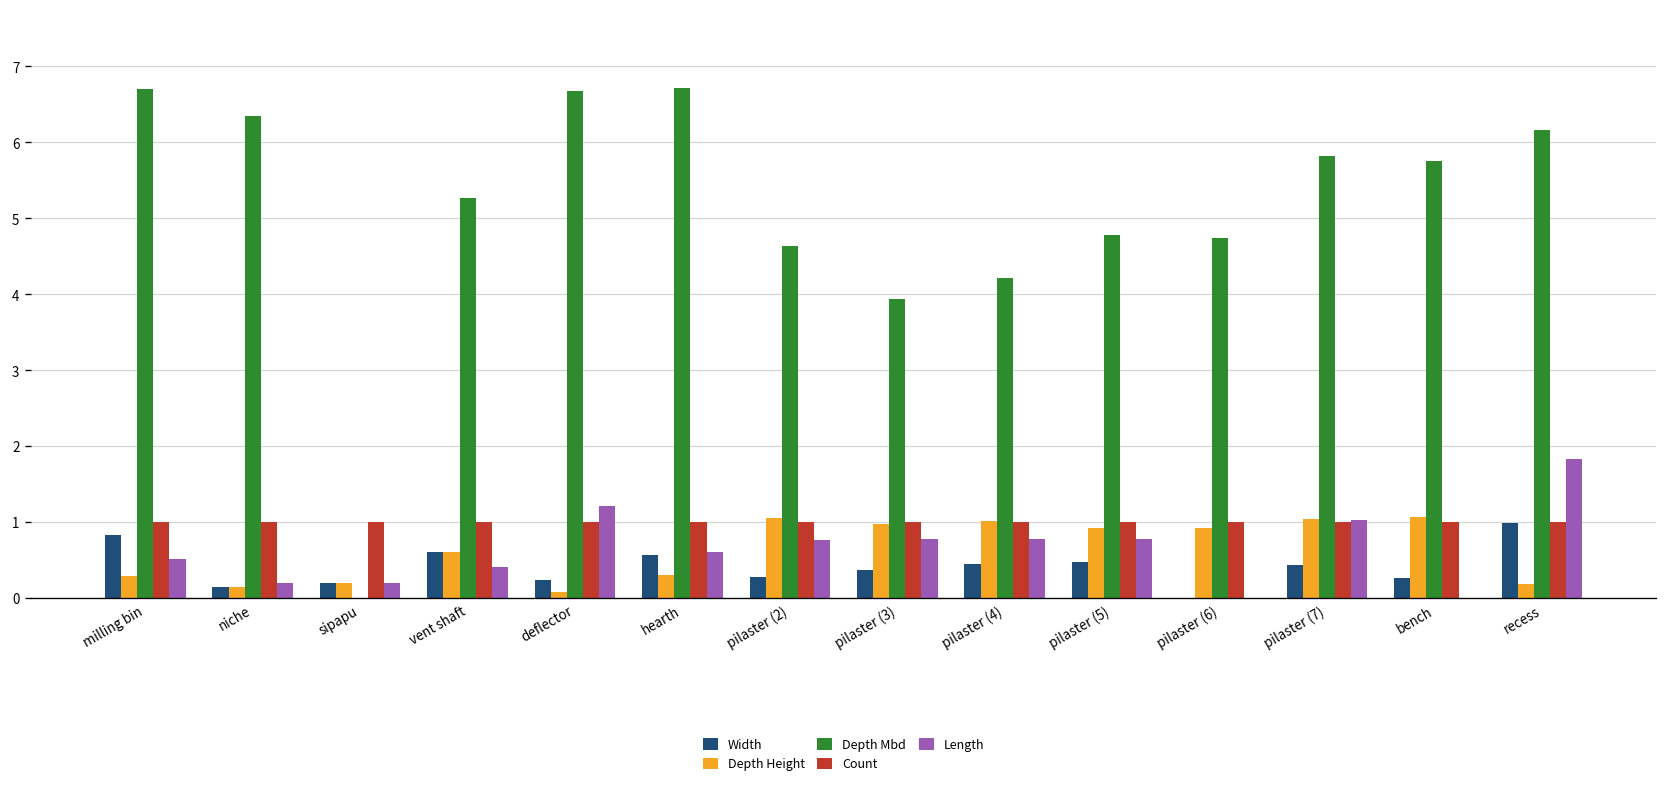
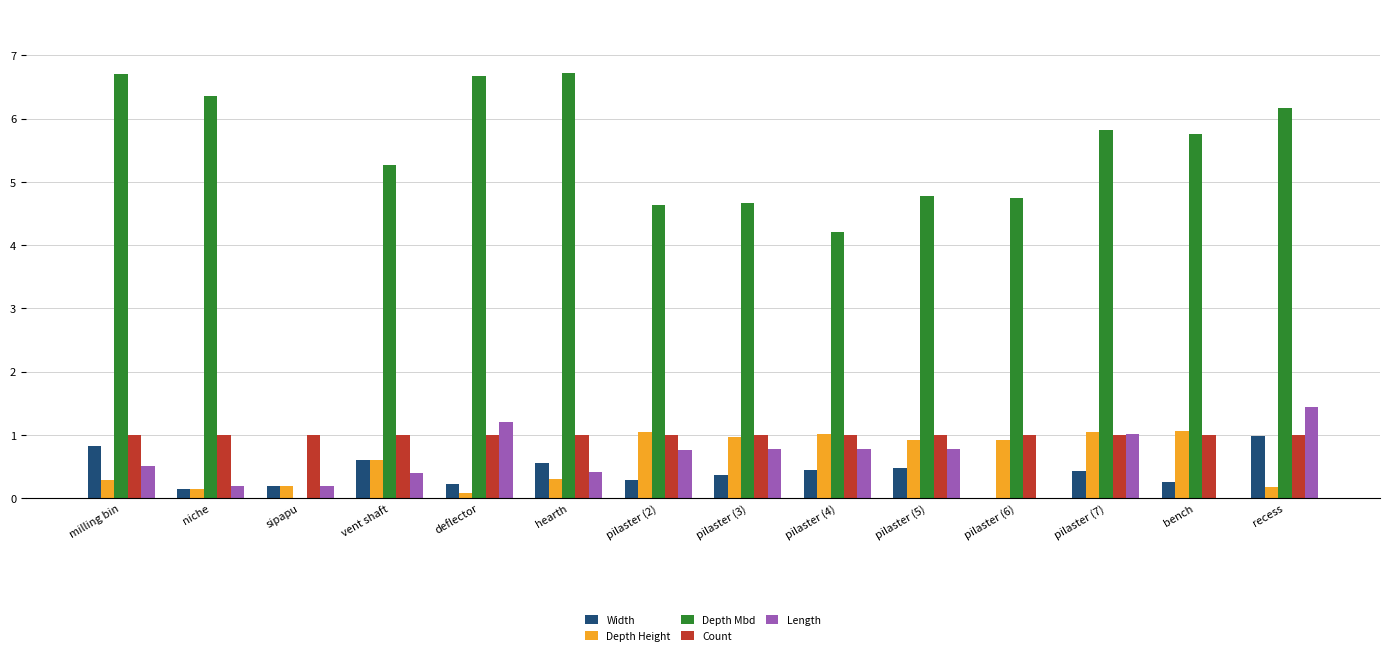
  {
    "Width": {
      "milling bin": 0.8,
      "niche": 0.1,
      "sipapu": 0.2,
      "vent shaft": 0.6,
      "deflector": 0.2,
      "hearth": 0.6,
      "pilaster (2)": 0.3,
      "pilaster (3)": 0.4,
      "pilaster (4)": 0.4,
      "pilaster (5)": 0.5,
      "pilaster (6)": 0.0,
      "pilaster (7)": 0.4,
      "bench": 0.3,
      "recess": 1.0
    },
    "Depth Height": {
      "milling bin": 0.3,
      "niche": 0.1,
      "sipapu": 0.2,
      "vent shaft": 0.6,
      "deflector": 0.1,
      "hearth": 0.3,
      "pilaster (2)": 1.1,
      "pilaster (3)": 1.0,
      "pilaster (4)": 1.0,
      "pilaster (5)": 0.9,
      "pilaster (6)": 0.9,
      "pilaster (7)": 1.0,
      "bench": 1.1,
      "recess": 0.2
    },
    "Depth Mbd": {
      "milling bin": 6.7,
      "niche": 6.4,
      "sipapu": 0.0,
      "vent shaft": 5.3,
      "deflector": 6.7,
      "hearth": 6.7,
      "pilaster (2)": 4.6,
-     "pilaster (3)": 3.9,
+     "pilaster (3)": 4.7,
      "pilaster (4)": 4.2,
      "pilaster (5)": 4.8,
      "pilaster (6)": 4.7,
      "pilaster (7)": 5.8,
      "bench": 5.8,
      "recess": 6.2
    },
    "Count": {
      "milling bin": 1.0,
      "niche": 1.0,
      "sipapu": 1.0,
      "vent shaft": 1.0,
      "deflector": 1.0,
      "hearth": 1.0,
      "pilaster (2)": 1.0,
      "pilaster (3)": 1.0,
      "pilaster (4)": 1.0,
      "pilaster (5)": 1.0,
      "pilaster (6)": 1.0,
      "pilaster (7)": 1.0,
      "bench": 1.0,
      "recess": 1.0
    },
    "Length": {
      "milling bin": 0.5,
      "niche": 0.2,
      "sipapu": 0.2,
      "vent shaft": 0.4,
      "deflector": 1.2,
-     "hearth": 0.6,
+     "hearth": 0.4,
      "pilaster (2)": 0.8,
      "pilaster (3)": 0.8,
      "pilaster (4)": 0.8,
      "pilaster (5)": 0.8,
      "pilaster (6)": 0.0,
      "pilaster (7)": 1.0,
      "bench": 0.0,
-     "recess": 1.8
+     "recess": 1.4
    }
  }
